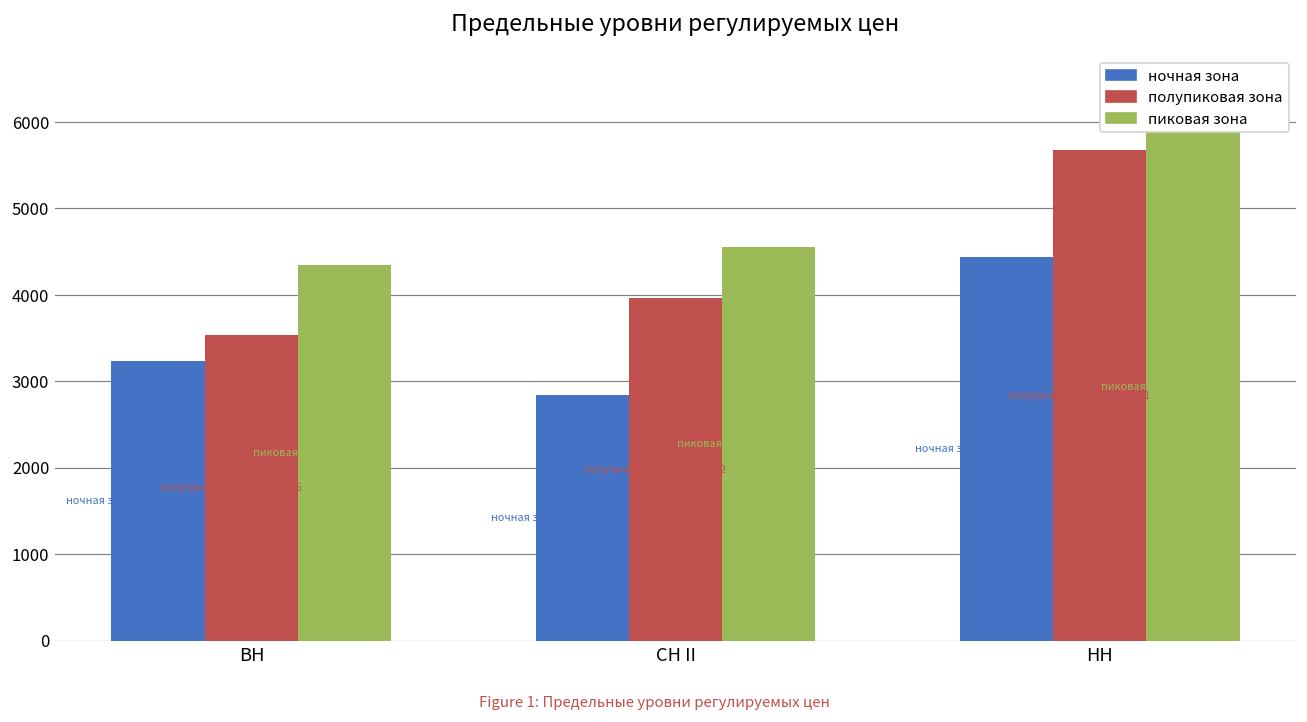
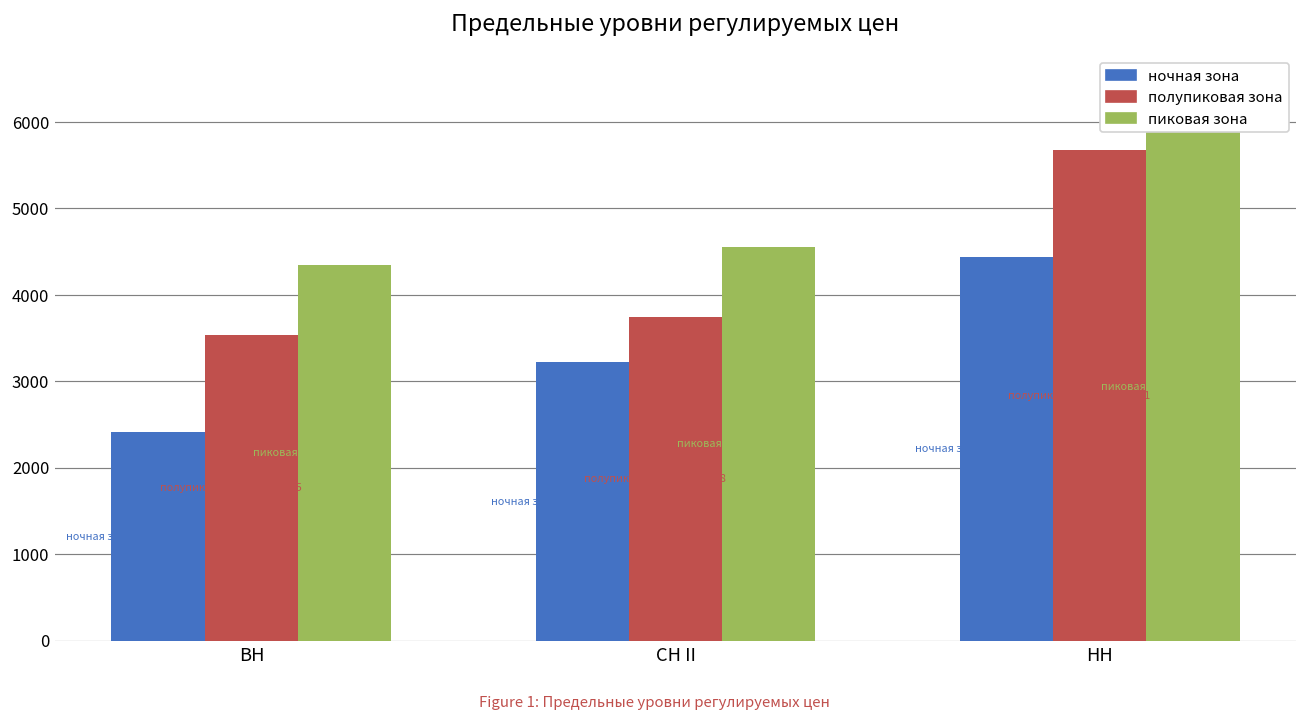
  {
    "ночная зона": {
-     "ВН": 3200,
-     "СН II": 2800,
+     "ВН": 2400,
+     "СН II": 3200,
      "НН": 4400
    },
    "полупиковая зона": {
      "ВН": 3500,
-     "СН II": 4000,
+     "СН II": 3700,
      "НН": 5700
    },
    "пиковая зона": {
      "ВН": 4300,
      "СН II": 4500
    }
  }
